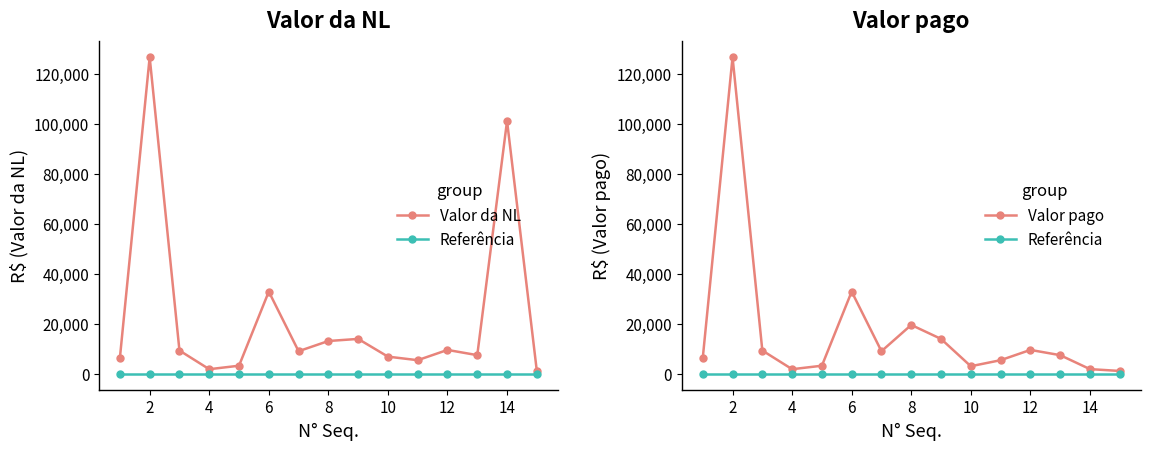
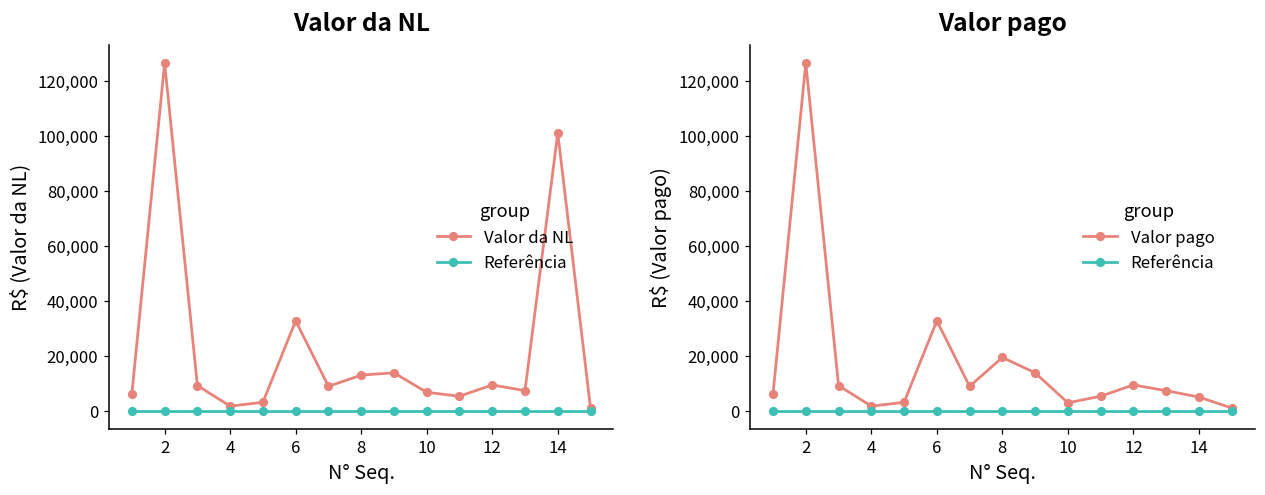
  {
    "Valor da NL": {
      "Valor da NL": {
        "2": "127,000",
        "4": "2,000",
        "6": "33,000",
        "8": "13,000",
        "10": "7,000",
        "12": "10,000",
        "14": "101,000"
      },
      "Referência": {
        "2": "0",
        "4": "0",
        "6": "0",
        "8": "0",
        "10": "0",
        "12": "0",
        "14": "0"
      }
    },
    "Valor pago": {
      "Valor pago": {
        "2": "127,000",
        "4": "2,000",
        "6": "33,000",
        "8": "20,000",
        "10": "3,000",
        "12": "10,000",
-       "14": "2,000"
+       "14": "5,000"
      },
      "Referência": {
        "2": "0",
        "4": "0",
        "6": "0",
        "8": "0",
        "10": "0",
        "12": "0",
        "14": "0"
      }
    }
  }
